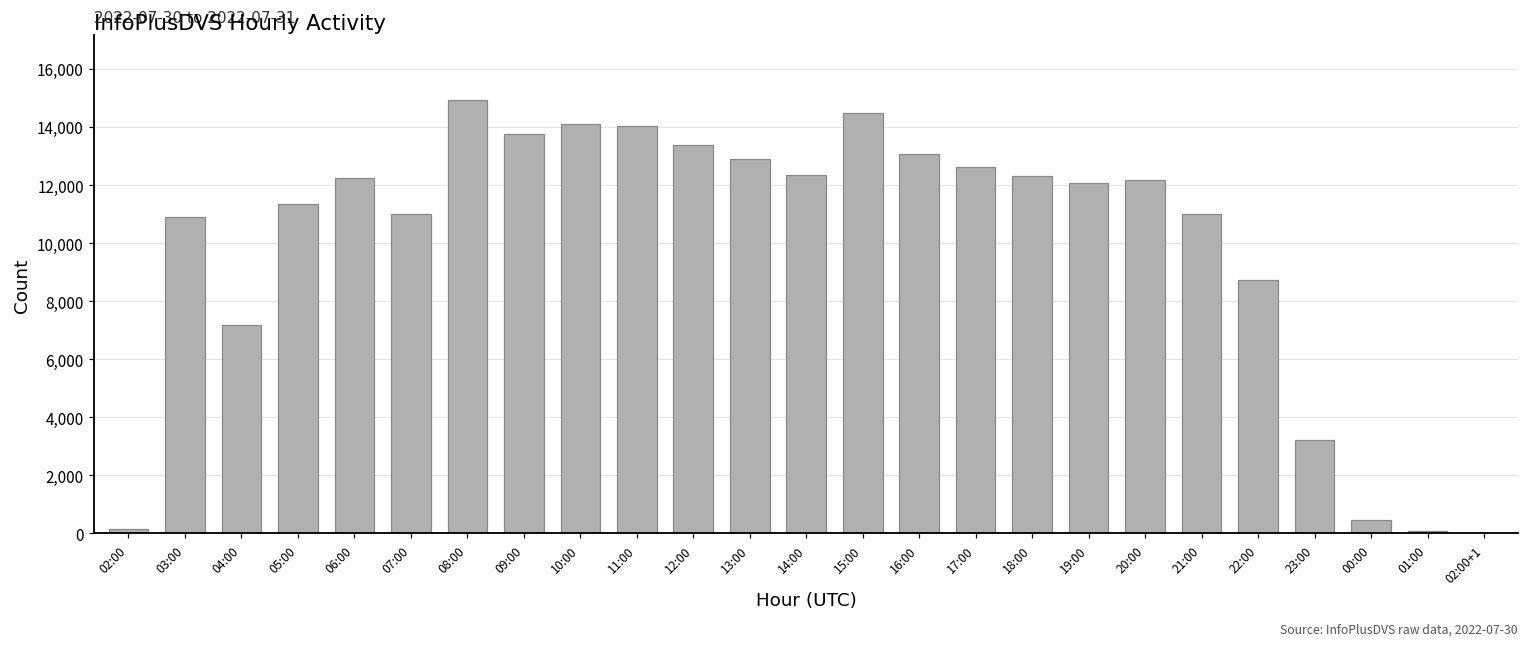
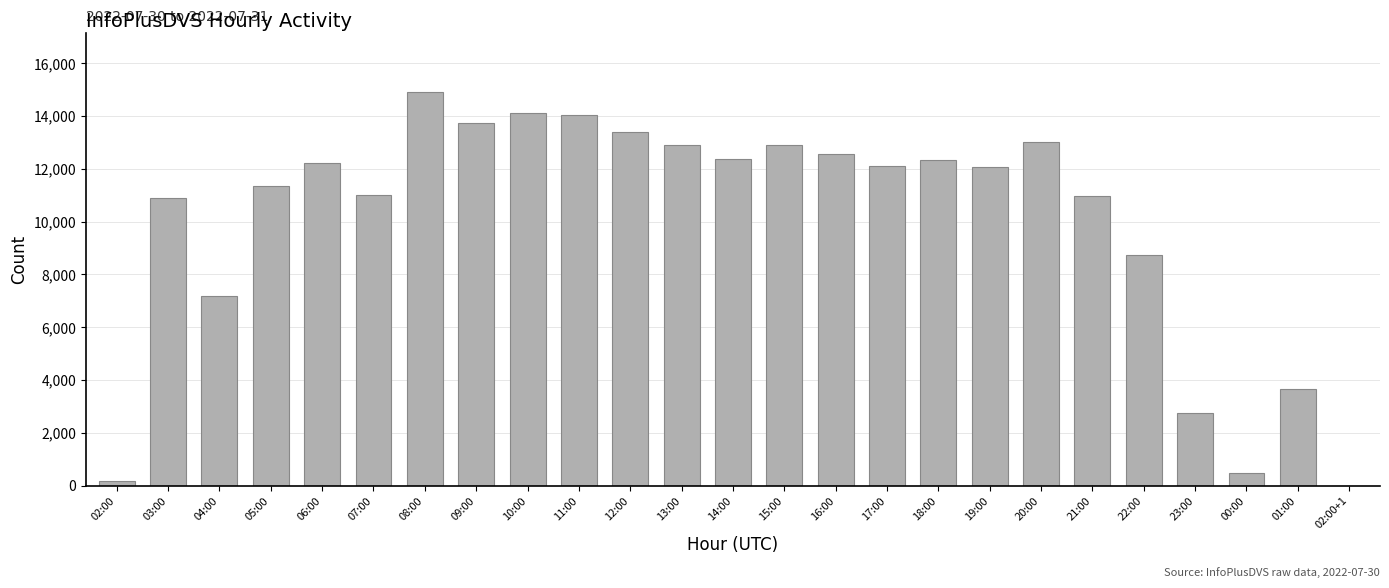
  {
    "02:00": "200",
    "03:00": "10,900",
    "04:00": "7,200",
    "05:00": "11,400",
    "06:00": "12,200",
    "07:00": "11,000",
    "08:00": "14,900",
    "09:00": "13,800",
    "10:00": "14,100",
    "11:00": "14,000",
    "12:00": "13,400",
    "13:00": "12,900",
    "14:00": "12,400",
-   "15:00": "14,500",
-   "16:00": "13,100",
-   "17:00": "12,600",
+   "15:00": "12,900",
+   "16:00": "12,600",
+   "17:00": "12,100",
    "18:00": "12,300",
    "19:00": "12,100",
-   "20:00": "12,200",
+   "20:00": "13,000",
    "21:00": "11,000",
    "22:00": "8,700",
-   "23:00": "3,200",
+   "23:00": "2,700",
    "00:00": "500",
-   "01:00": "100"
+   "01:00": "3,700"
  }
